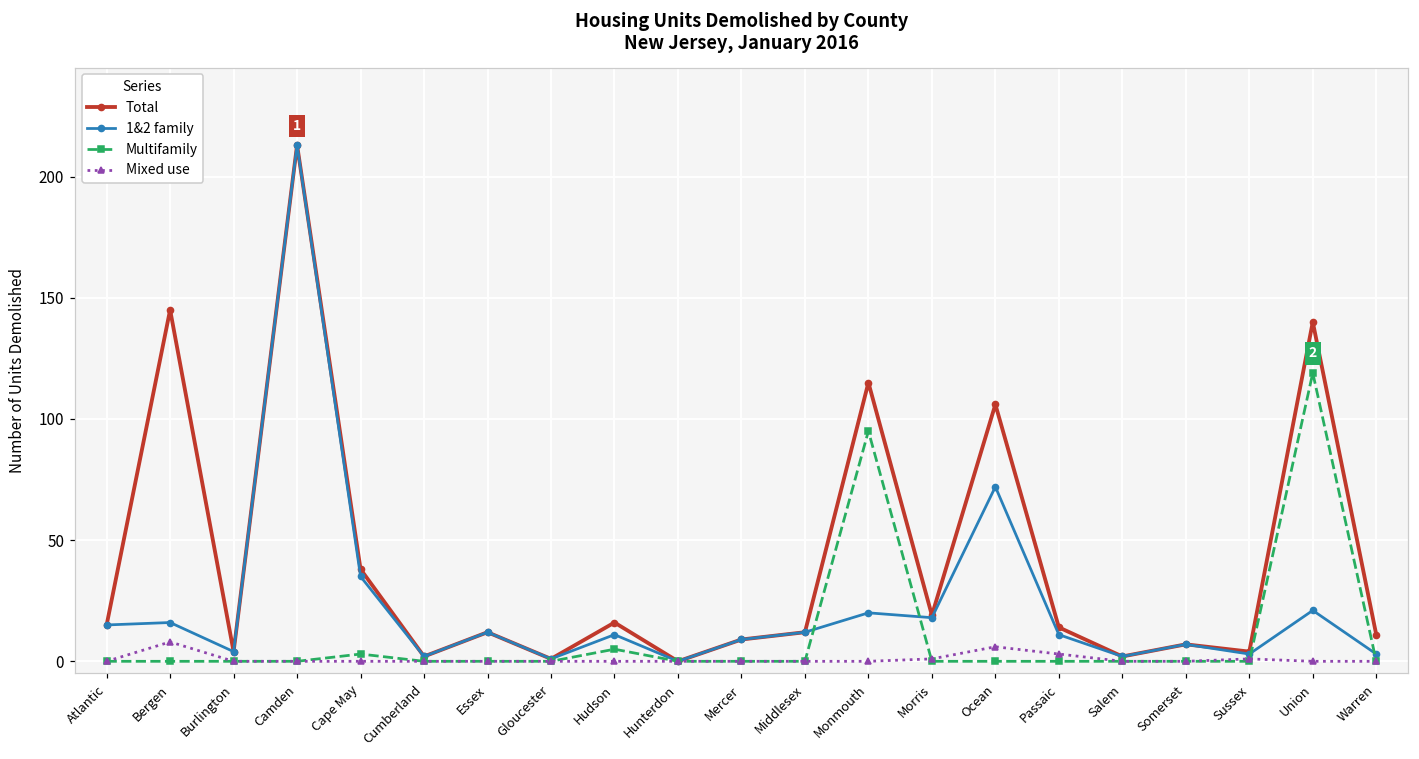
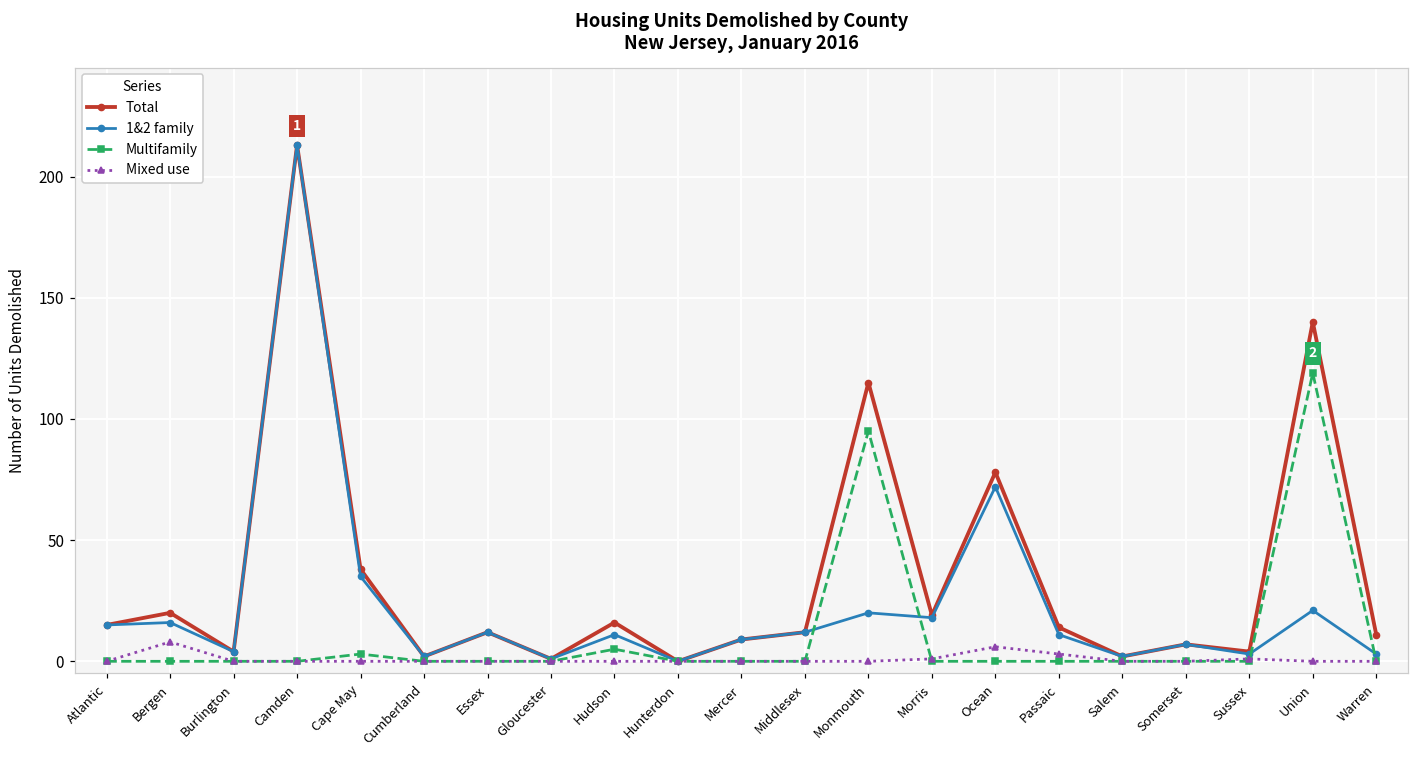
  {
    "Total": {
-     "Bergen": 145,
+     "Bergen": 20,
      "Cape May": 38,
      "Hudson": 16,
      "Monmouth": 115,
-     "Ocean": 106,
+     "Ocean": 78,
      "Passaic": 14,
      "Union": 140,
      "Warren": 11
    },
    "1&2 family": {
      "Bergen": 16,
      "Cape May": 35,
      "Hudson": 11,
      "Monmouth": 20,
      "Ocean": 72,
      "Passaic": 11,
      "Union": 21,
      "Warren": 3
    },
    "Multifamily": {
      "Bergen": 0,
      "Cape May": 3,
      "Hudson": 5,
      "Monmouth": 95,
      "Ocean": 0,
      "Passaic": 0
    },
    "Mixed use": {
      "Bergen": 8,
      "Cape May": 0,
      "Hudson": 0,
      "Monmouth": 0,
      "Ocean": 6,
      "Passaic": 3,
      "Union": 0
    }
  }
